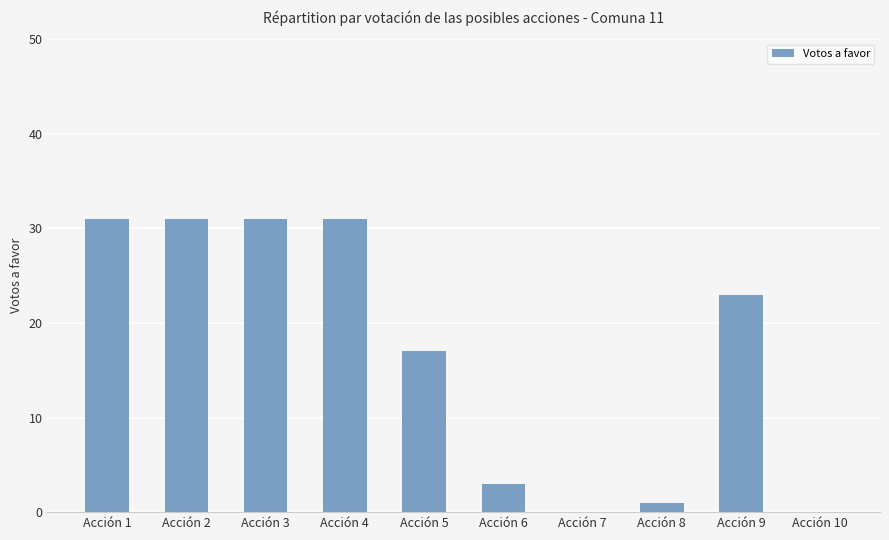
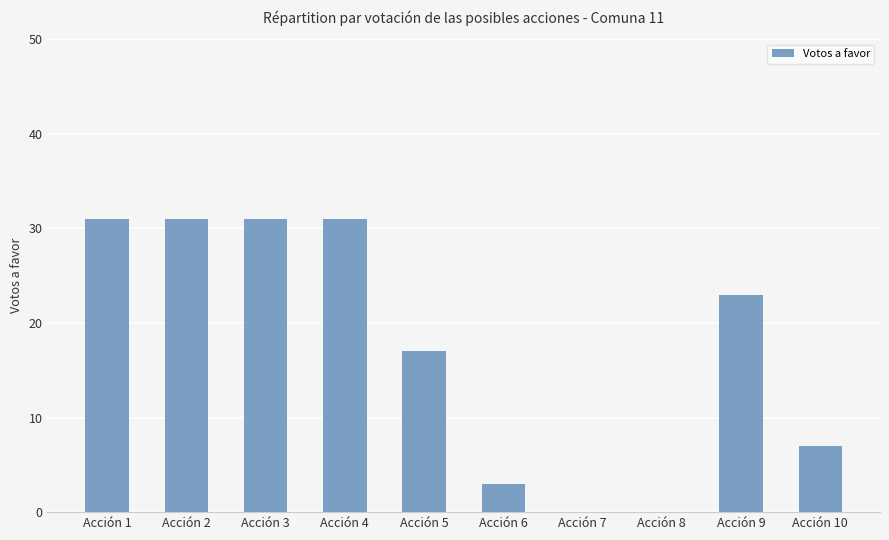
  {
    "Acción 1": 31,
    "Acción 2": 31,
    "Acción 3": 31,
    "Acción 4": 31,
    "Acción 5": 17,
    "Acción 6": 3,
    "Acción 7": 0,
-   "Acción 8": 1,
+   "Acción 8": 0,
    "Acción 9": 23,
-   "Acción 10": 0
+   "Acción 10": 7
  }
